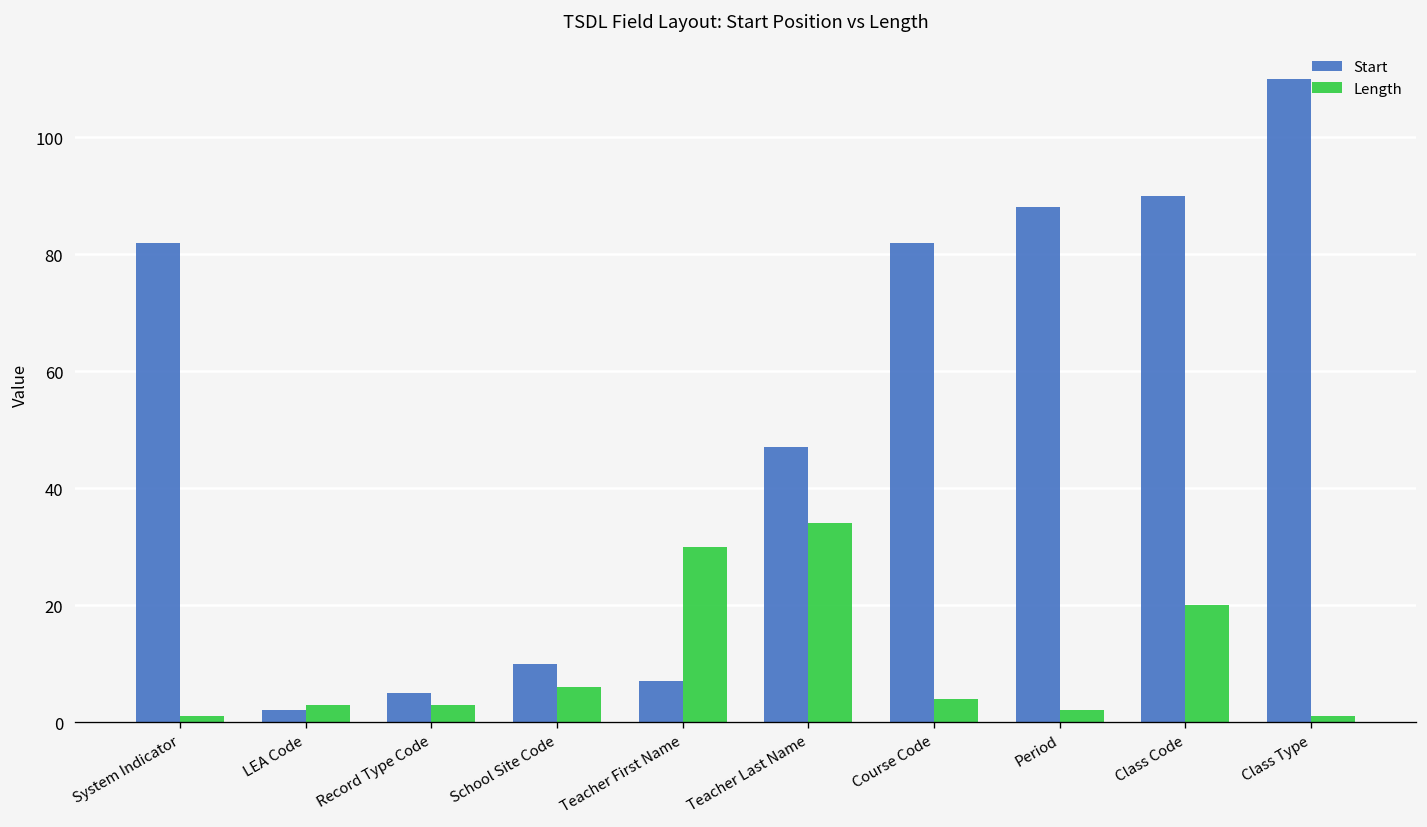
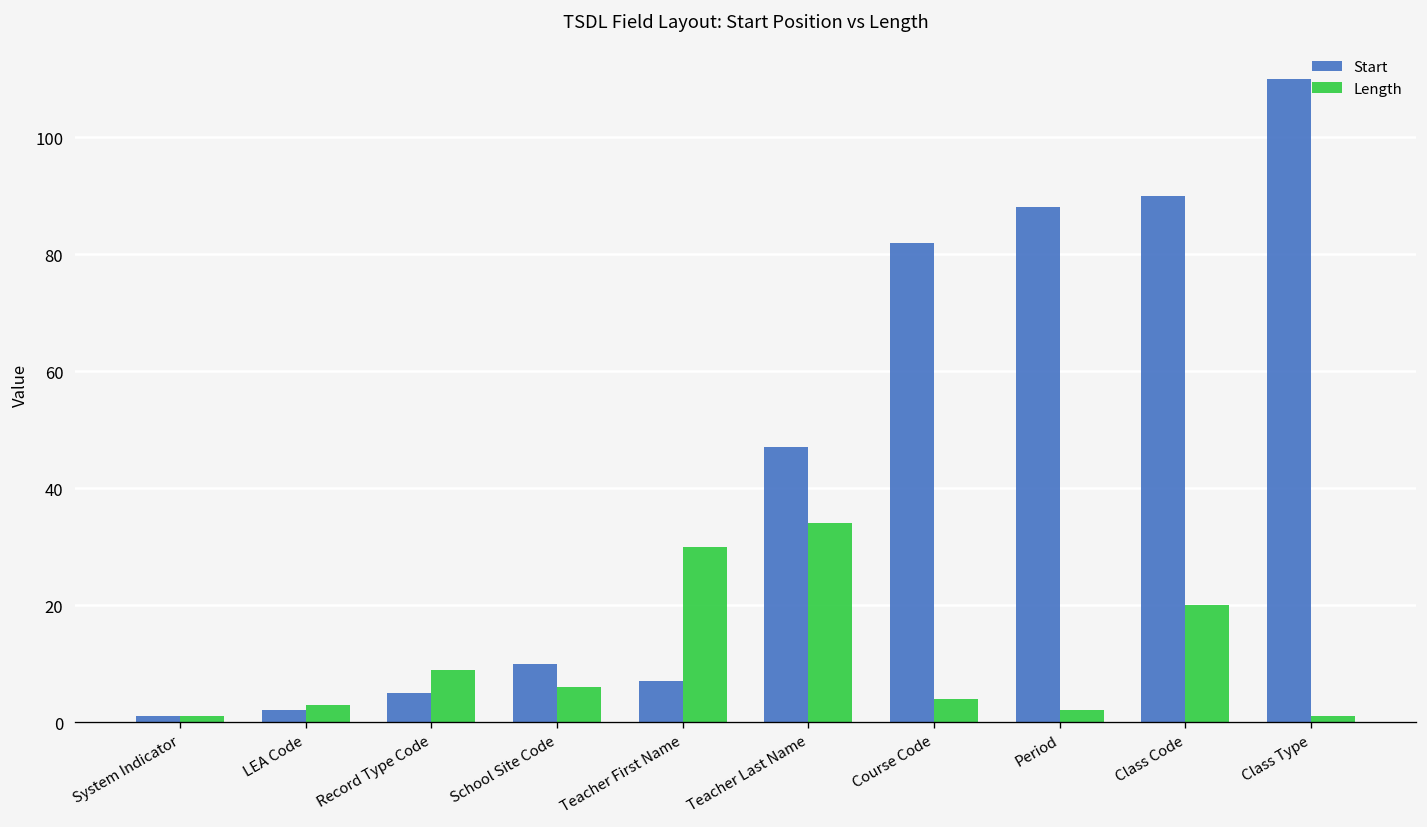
  {
    "Start": {
-     "System Indicator": 82,
+     "System Indicator": 1,
      "LEA Code": 2,
      "Record Type Code": 5,
      "School Site Code": 10,
      "Teacher First Name": 7,
      "Teacher Last Name": 47,
      "Course Code": 82,
      "Period": 88,
      "Class Code": 90,
      "Class Type": 110
    },
    "Length": {
      "System Indicator": 1,
      "LEA Code": 3,
-     "Record Type Code": 3,
+     "Record Type Code": 9,
      "School Site Code": 6,
      "Teacher First Name": 30,
      "Teacher Last Name": 34,
      "Course Code": 4,
      "Period": 2,
      "Class Code": 20,
      "Class Type": 1
    }
  }
